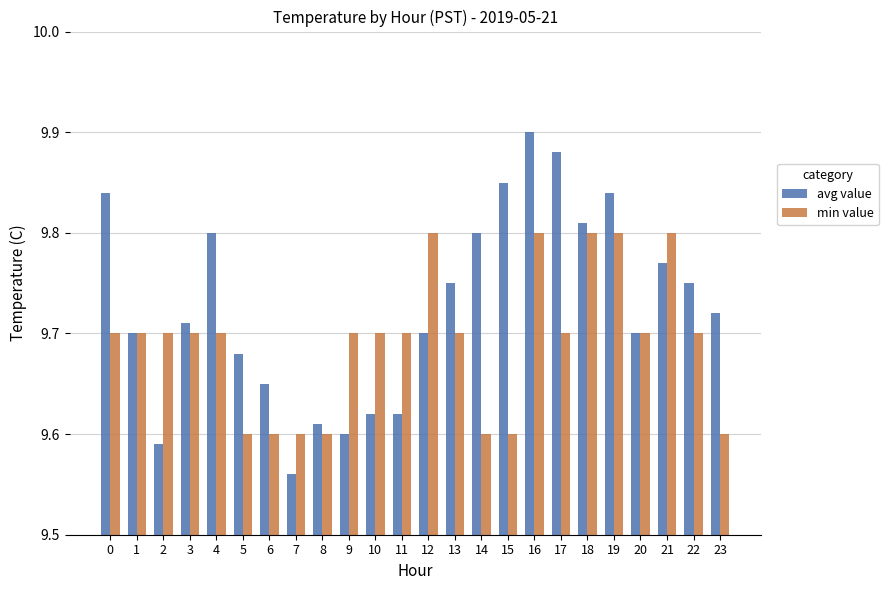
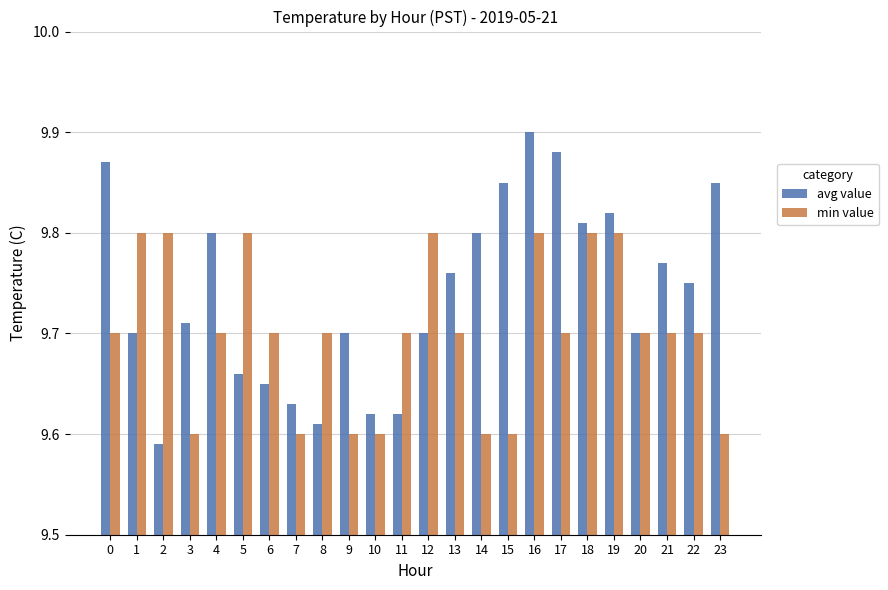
  {
    "avg value": {
-     "0": 9.84,
+     "0": 9.87,
      "1": 9.70,
      "2": 9.59,
      "3": 9.71,
      "4": 9.80,
-     "5": 9.68,
+     "5": 9.66,
      "6": 9.65,
-     "7": 9.56,
+     "7": 9.63,
      "8": 9.61,
-     "9": 9.6,
+     "9": 9.7,
      "10": 9.62,
      "11": 9.62,
      "12": 9.70,
-     "13": 9.75,
+     "13": 9.76,
      "14": 9.80,
      "15": 9.85,
      "16": 9.90,
      "17": 9.88,
      "18": 9.81,
-     "19": 9.84,
+     "19": 9.82,
      "20": 9.70,
      "21": 9.77,
      "22": 9.75,
-     "23": 9.72
+     "23": 9.85
    },
    "min value": {
      "0": 9.7,
-     "1": 9.7,
-     "2": 9.7,
-     "3": 9.7,
+     "1": 9.8,
+     "2": 9.8,
+     "3": 9.6,
      "4": 9.7,
-     "5": 9.6,
-     "6": 9.6,
+     "5": 9.8,
+     "6": 9.7,
      "7": 9.6,
-     "8": 9.6,
-     "9": 9.7,
-     "10": 9.7,
+     "8": 9.7,
+     "9": 9.6,
+     "10": 9.6,
      "11": 9.7,
      "12": 9.8,
      "13": 9.7,
      "14": 9.6,
      "15": 9.6,
      "16": 9.8,
      "17": 9.7,
      "18": 9.8,
      "19": 9.8,
      "20": 9.7,
-     "21": 9.8,
+     "21": 9.7,
      "22": 9.7,
      "23": 9.6
    }
  }
